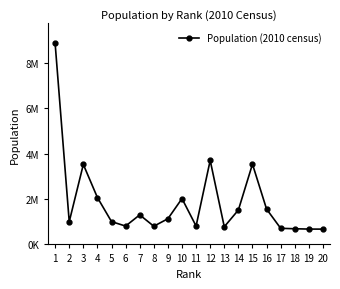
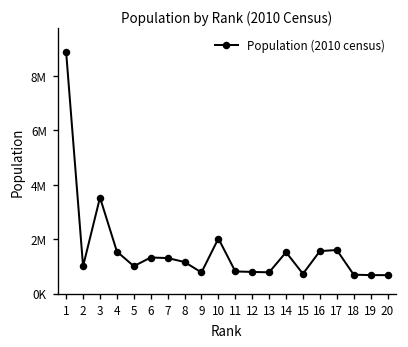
  {
    "1": 8900000,
    "2": 1000000,
    "3": 3500000,
-   "4": 2100000,
+   "4": 1500000,
    "5": 1000000,
-   "6": 800000,
+   "6": 1300000,
    "7": 1300000,
-   "8": 800000,
-   "9": 1100000,
+   "8": 1200000,
+   "9": 800000,
    "10": 2000000,
    "11": 800000,
-   "12": 3700000,
+   "12": 800000,
    "13": 800000,
    "14": 1500000,
-   "15": 3500000,
+   "15": 700000,
    "16": 1600000,
-   "17": 700000,
+   "17": 1600000,
    "18": 700000,
    "19": 700000,
    "20": 700000
  }
